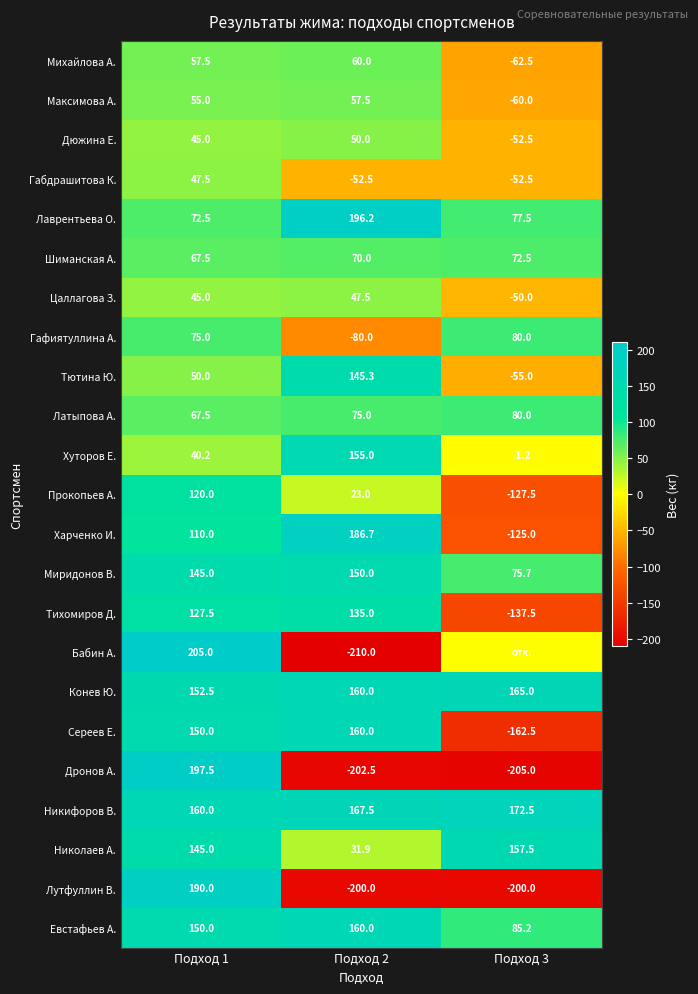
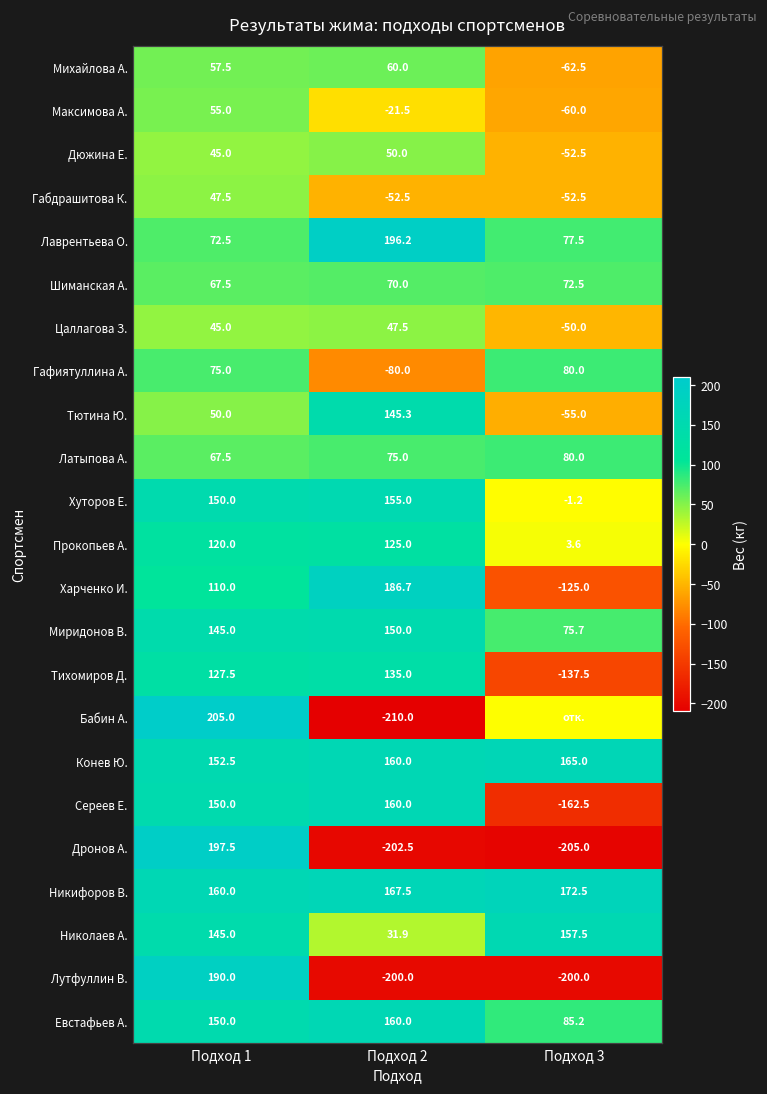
  {
    "Михайлова А.": {
      "Подход 1": 57.5,
      "Подход 2": 60.0,
      "Подход 3": -62.5
    },
    "Максимова А.": {
      "Подход 1": 55.0,
-     "Подход 2": 57.5,
+     "Подход 2": -21.5,
      "Подход 3": -60.0
    },
    "Дюжина Е.": {
      "Подход 1": 45.0,
      "Подход 2": 50.0,
      "Подход 3": -52.5
    },
    "Габдрашитова К.": {
      "Подход 1": 47.5,
      "Подход 2": -52.5,
      "Подход 3": -52.5
    },
    "Лаврентьева О.": {
      "Подход 1": 72.5,
      "Подход 2": 196.2,
      "Подход 3": 77.5
    },
    "Шиманская А.": {
      "Подход 1": 67.5,
      "Подход 2": 70.0,
      "Подход 3": 72.5
    },
    "Цаллагова З.": {
      "Подход 1": 45.0,
      "Подход 2": 47.5,
      "Подход 3": -50.0
    },
    "Гафиятуллина А.": {
      "Подход 1": 75.0,
      "Подход 2": -80.0,
      "Подход 3": 80.0
    },
    "Тютина Ю.": {
      "Подход 1": 50.0,
      "Подход 2": 145.3,
      "Подход 3": -55.0
    },
    "Латыпова А.": {
      "Подход 1": 67.5,
      "Подход 2": 75.0,
      "Подход 3": 80.0
    },
    "Хуторов Е.": {
-     "Подход 1": 40.2,
+     "Подход 1": 150.0,
      "Подход 2": 155.0,
      "Подход 3": -1.2
    },
    "Прокопьев А.": {
      "Подход 1": 120.0,
-     "Подход 2": 23.0,
-     "Подход 3": -127.5
+     "Подход 2": 125.0,
+     "Подход 3": 3.6
    },
    "Харченко И.": {
      "Подход 1": 110.0,
      "Подход 2": 186.7,
      "Подход 3": -125.0
    },
    "Миридонов В.": {
      "Подход 1": 145.0,
      "Подход 2": 150.0,
      "Подход 3": 75.7
    },
    "Тихомиров Д.": {
      "Подход 1": 127.5,
      "Подход 2": 135.0,
      "Подход 3": -137.5
    },
    "Бабин А.": {
      "Подход 1": 205.0,
      "Подход 2": -210.0
    },
    "Конев Ю.": {
      "Подход 1": 152.5,
      "Подход 2": 160.0,
      "Подход 3": 165.0
    },
    "Сереев Е.": {
      "Подход 1": 150.0,
      "Подход 2": 160.0,
      "Подход 3": -162.5
    },
    "Дронов А.": {
      "Подход 1": 197.5,
      "Подход 2": -202.5,
      "Подход 3": -205.0
    },
    "Никифоров В.": {
      "Подход 1": 160.0,
      "Подход 2": 167.5,
      "Подход 3": 172.5
    },
    "Николаев А.": {
      "Подход 1": 145.0,
      "Подход 2": 31.9,
      "Подход 3": 157.5
    },
    "Лутфуллин В.": {
      "Подход 1": 190.0,
      "Подход 2": -200.0,
      "Подход 3": -200.0
    },
    "Евстафьев А.": {
      "Подход 1": 150.0,
      "Подход 2": 160.0,
      "Подход 3": 85.2
    }
  }
